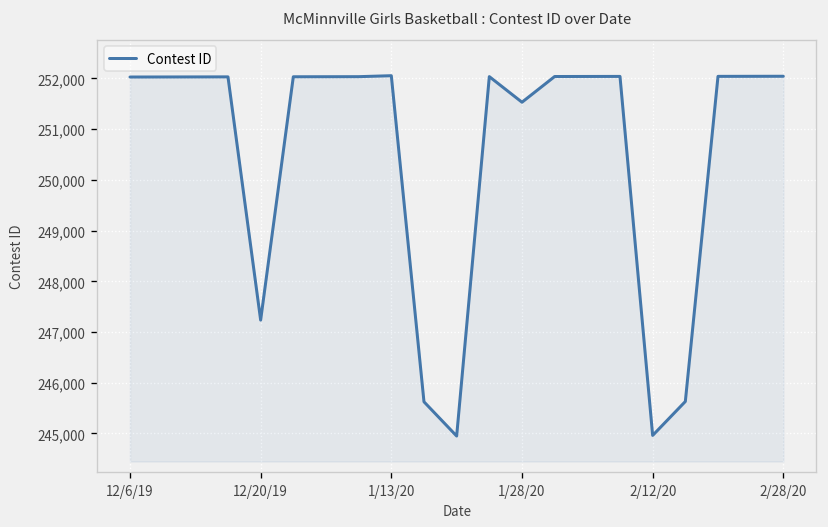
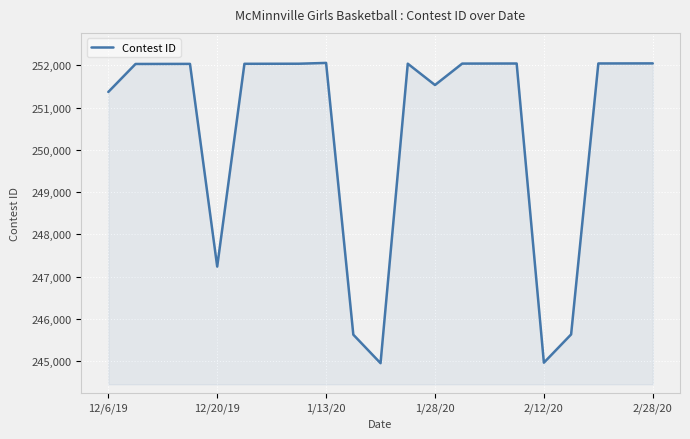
  {
-   "12/6/19": "252,000",
+   "12/6/19": "251,400",
    "12/20/19": "247,200",
    "1/13/20": "252,100",
    "1/28/20": "251,500",
    "2/12/20": "245,000",
    "2/28/20": "252,000"
  }
